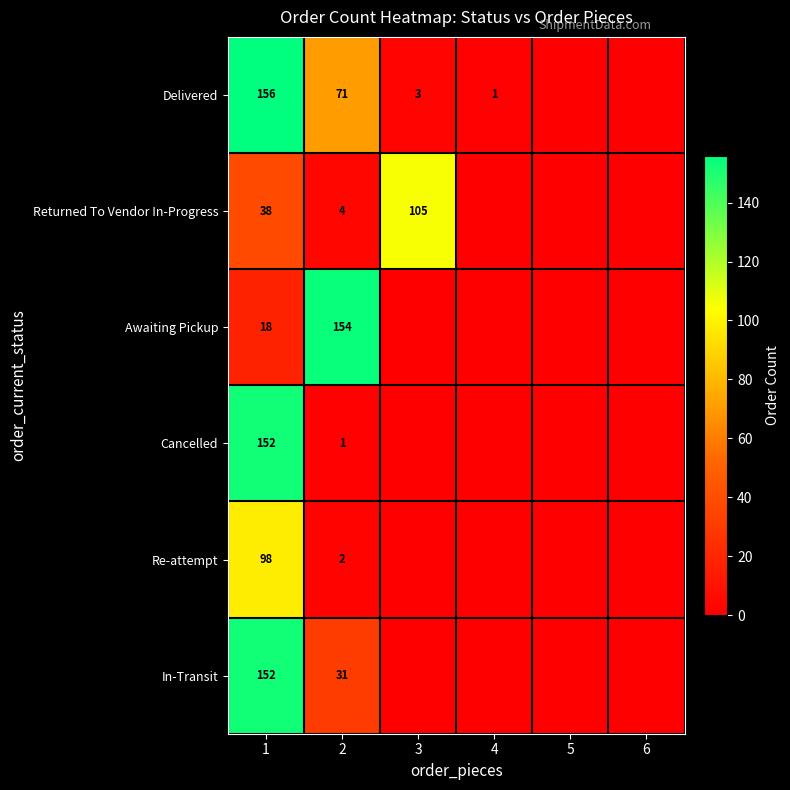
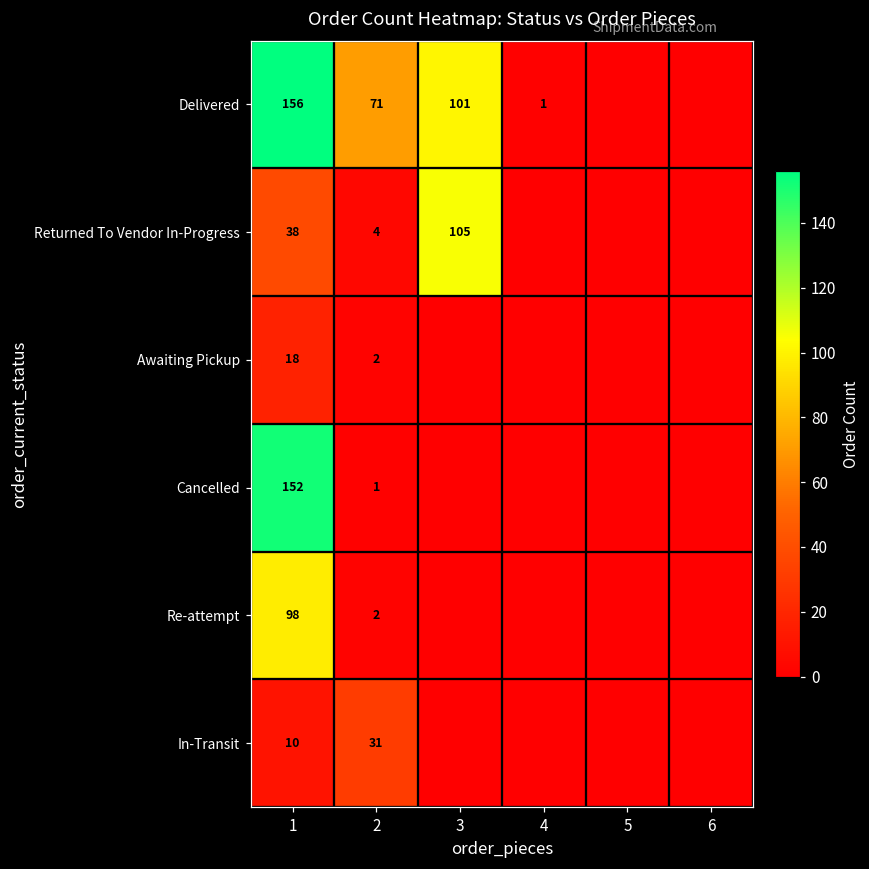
  {
    "Delivered": {
      "1": 156,
      "2": 71,
-     "3": 3,
+     "3": 101,
      "4": 1
    },
    "Returned To Vendor In-Progress": {
      "1": 38,
      "2": 4,
      "3": 105
    },
    "Awaiting Pickup": {
      "1": 18,
-     "2": 154
+     "2": 2
    },
    "Cancelled": {
      "1": 152,
      "2": 1
    },
    "Re-attempt": {
      "1": 98,
      "2": 2
    },
    "In-Transit": {
-     "1": 152,
+     "1": 10,
      "2": 31
    }
  }
